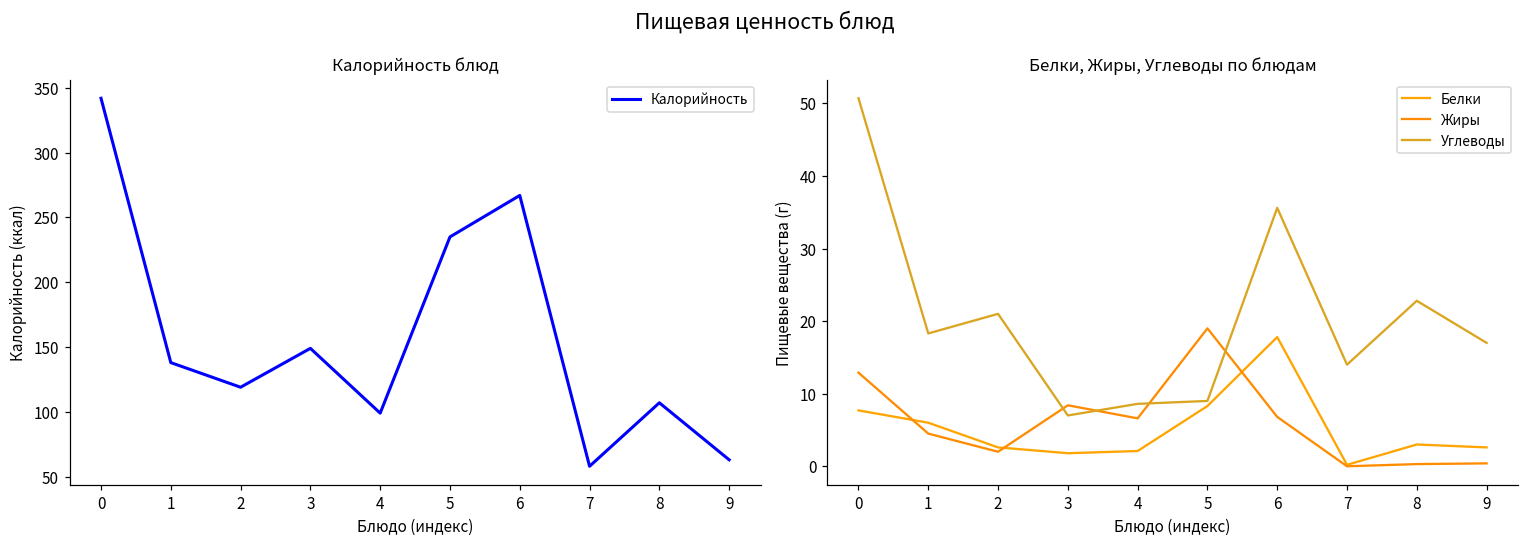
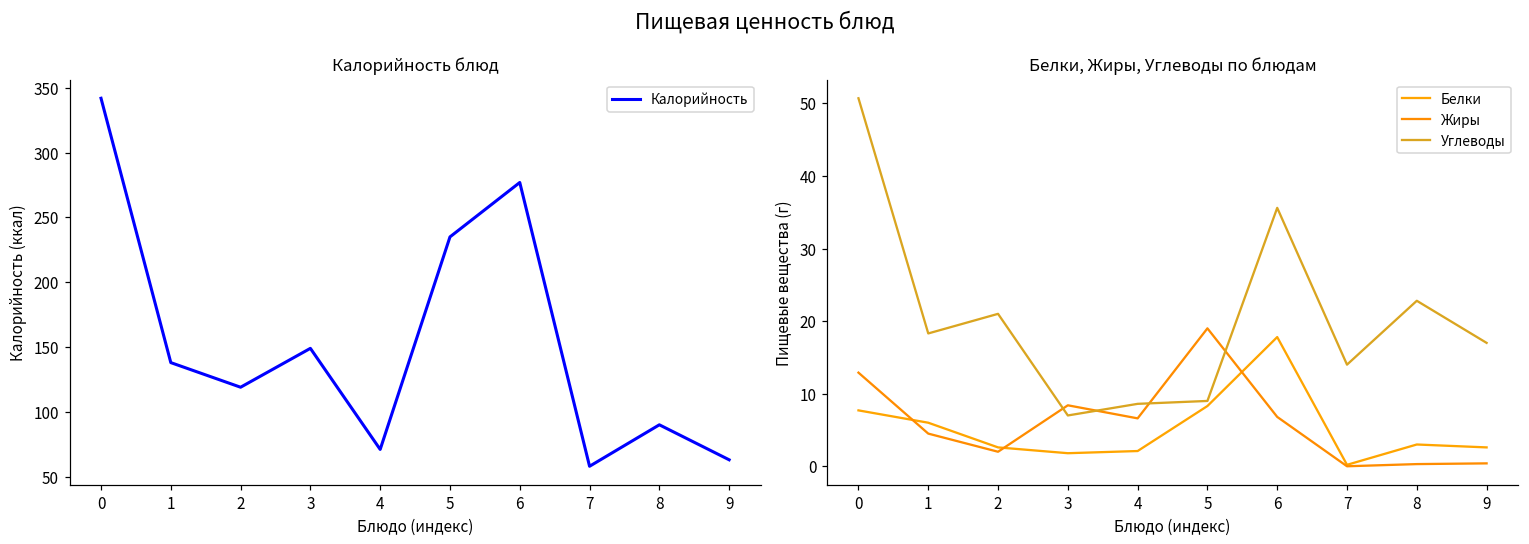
  {
    "Калорийность блюд": {
      "0": 342,
      "1": 138,
      "2": 119,
      "3": 149,
-     "4": 99,
+     "4": 71,
      "5": 235,
-     "6": 267,
+     "6": 277,
      "7": 58,
-     "8": 107,
+     "8": 90,
      "9": 63
    }
  }
